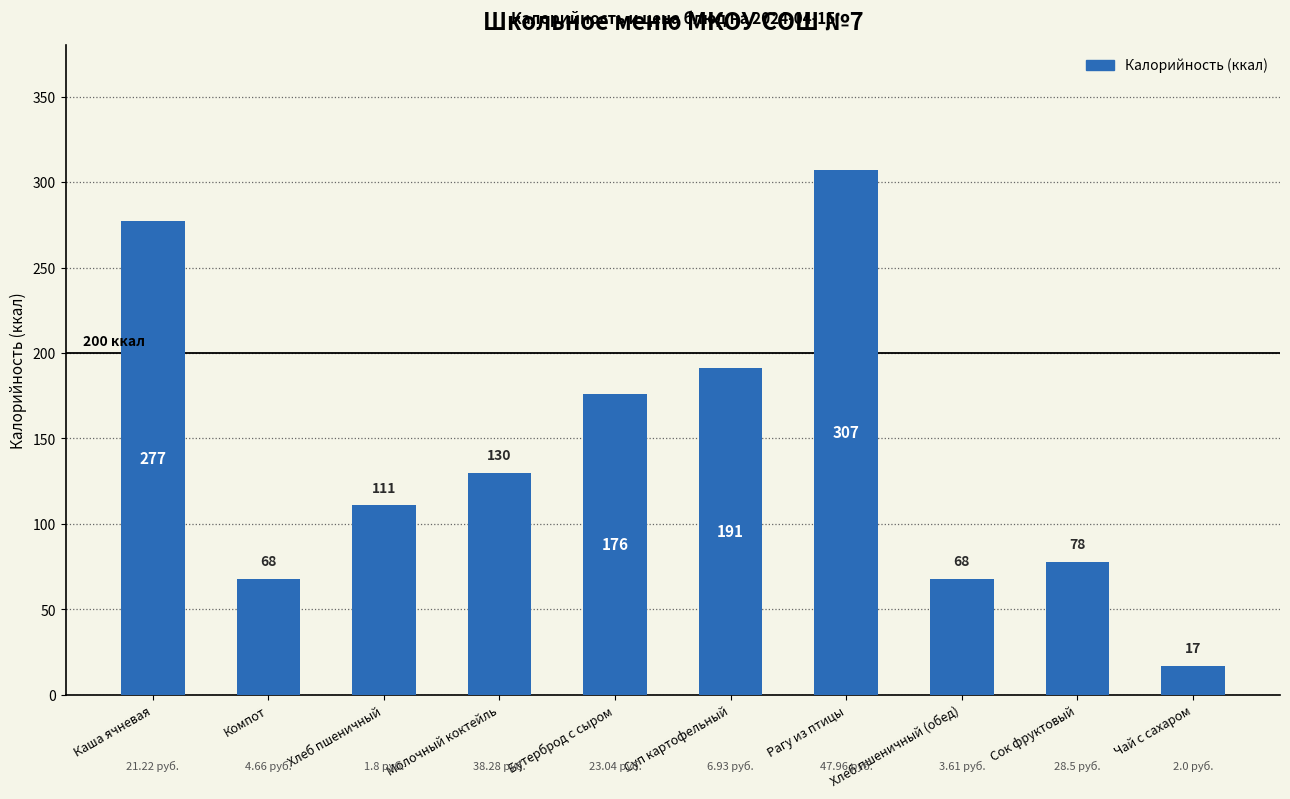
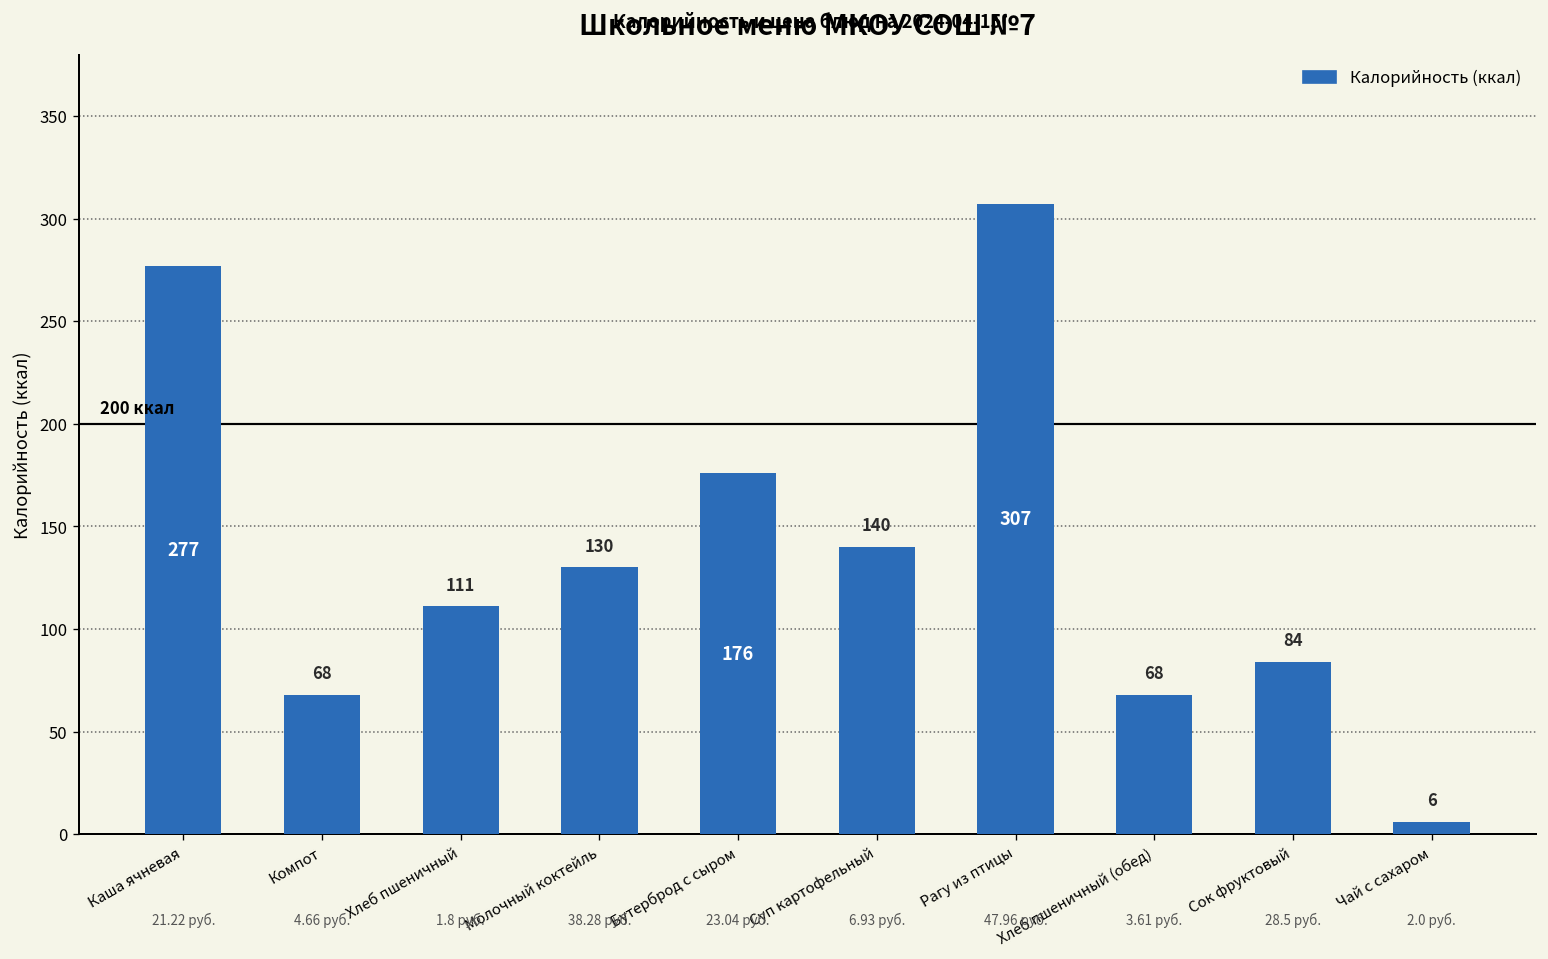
  {
    "Каша ячневая": 277,
    "Компот": 68,
    "Хлеб пшеничный": 111,
    "Молочный коктейль": 130,
    "Бутерброд с сыром": 176,
-   "Суп картофельный": 191,
+   "Суп картофельный": 140,
    "Рагу из птицы": 307,
    "Хлеб пшеничный (обед)": 68,
-   "Сок фруктовый": 78,
-   "Чай с сахаром": 17
+   "Сок фруктовый": 84,
+   "Чай с сахаром": 6
  }
